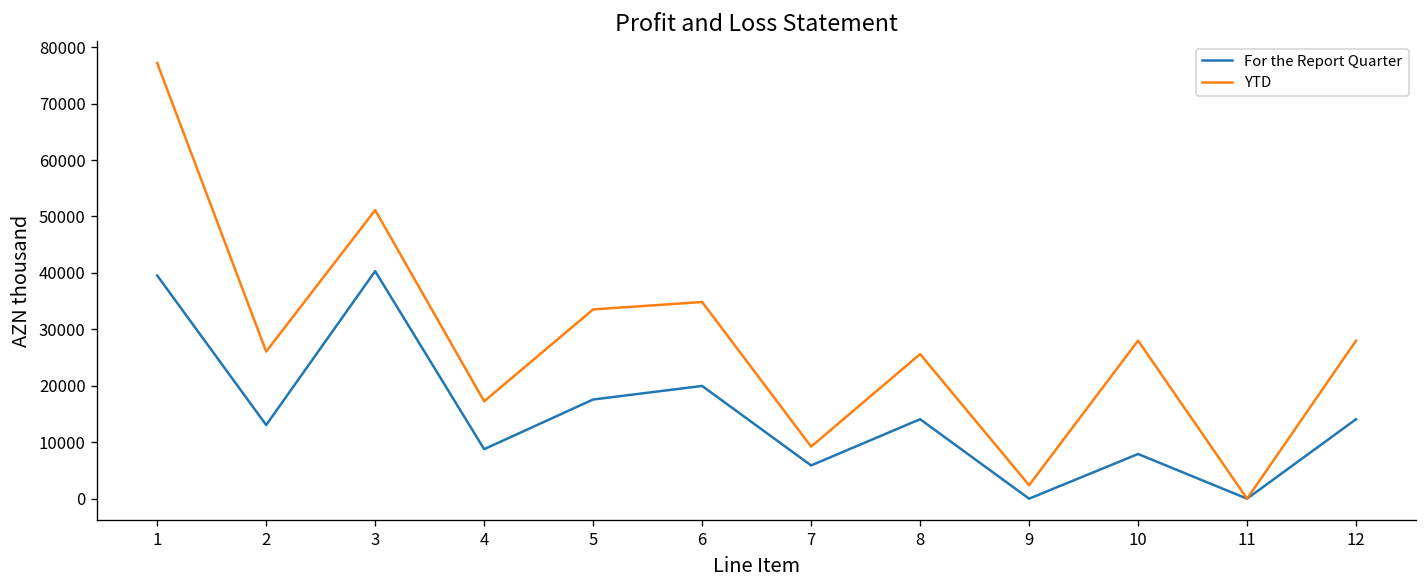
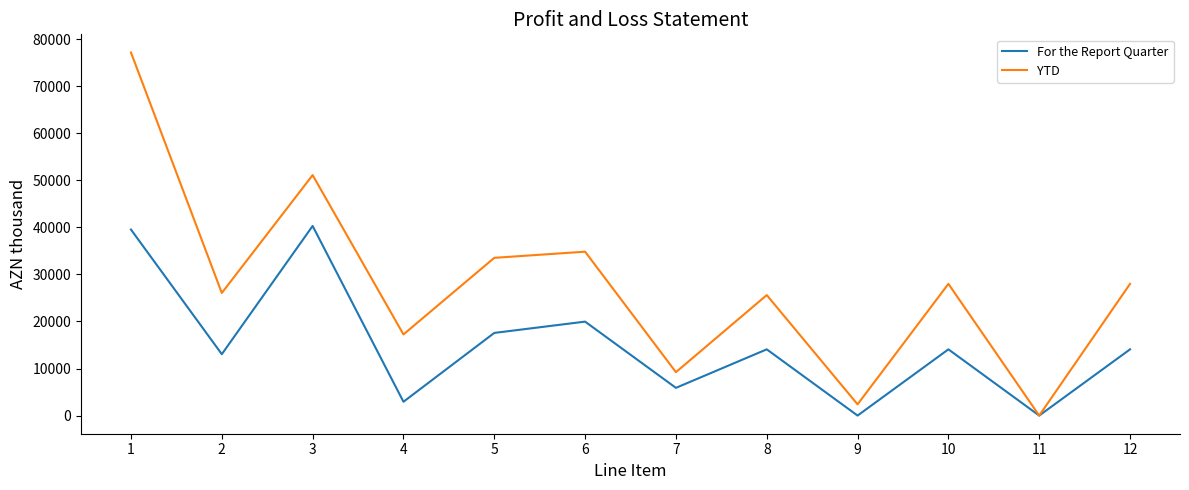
  {
    "For the Report Quarter": {
      "1": 40000,
      "2": 13000,
      "3": 40000,
-     "4": 9000,
+     "4": 3000,
      "5": 18000,
      "6": 20000,
      "7": 6000,
      "8": 14000,
      "9": 0,
-     "10": 8000,
+     "10": 14000,
      "12": 14000
    },
    "YTD": {
      "1": 77000,
      "2": 26000,
      "3": 51000,
      "4": 17000,
      "5": 34000,
      "6": 35000,
      "7": 9000,
      "8": 26000,
      "9": 2000,
      "10": 28000,
      "12": 28000
    }
  }
